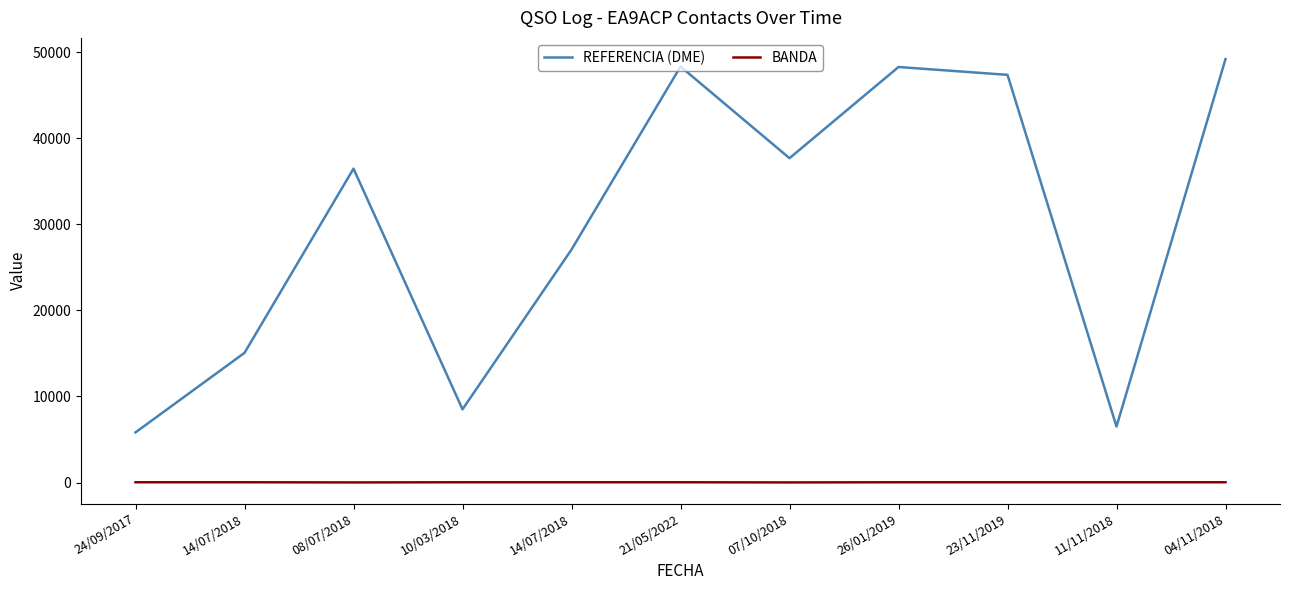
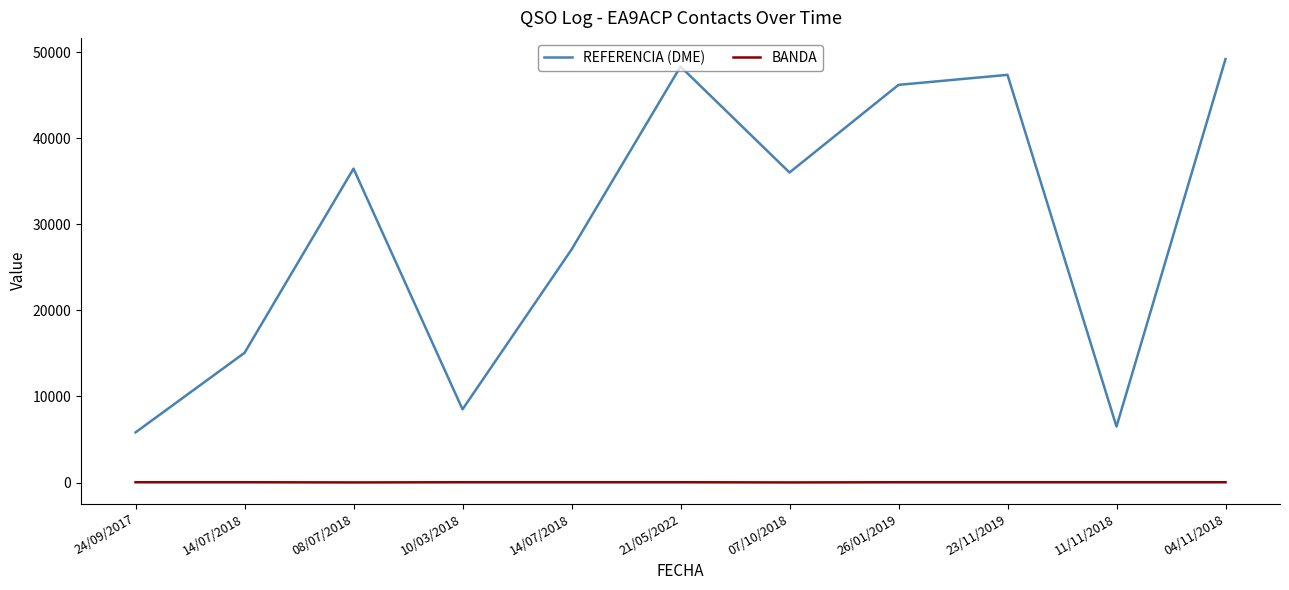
  {
    "REFERENCIA (DME)": {
      "24/09/2017": 6000,
      "08/07/2018": 36000,
      "10/03/2018": 9000,
-     "07/10/2018": 38000,
-     "26/01/2019": 48000,
+     "07/10/2018": 36000,
+     "26/01/2019": 46000,
      "23/11/2019": 47000,
      "11/11/2018": 7000,
      "04/11/2018": 49000
    },
    "BANDA": {
      "24/09/2017": 0,
      "08/07/2018": 0,
      "10/03/2018": 0,
      "21/05/2022": 0,
      "07/10/2018": 0,
      "26/01/2019": 0,
      "23/11/2019": 0,
      "11/11/2018": 0,
      "04/11/2018": 0
    }
  }
